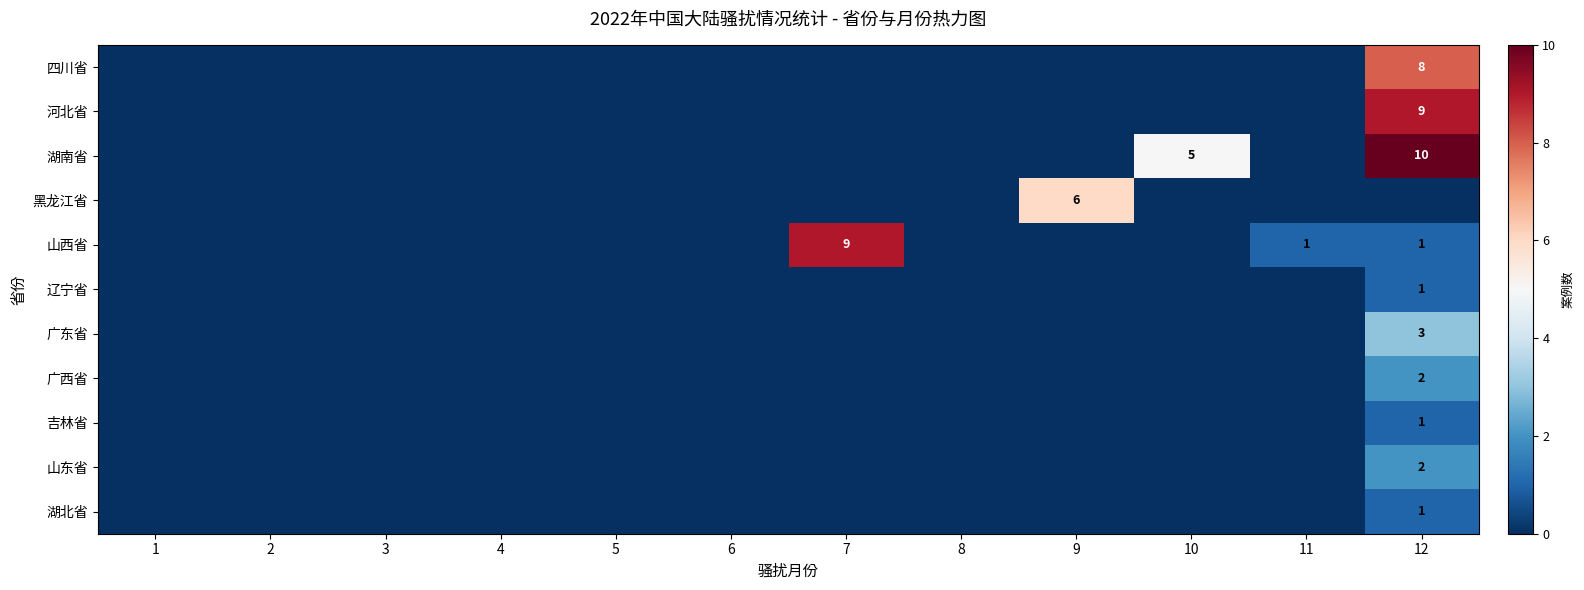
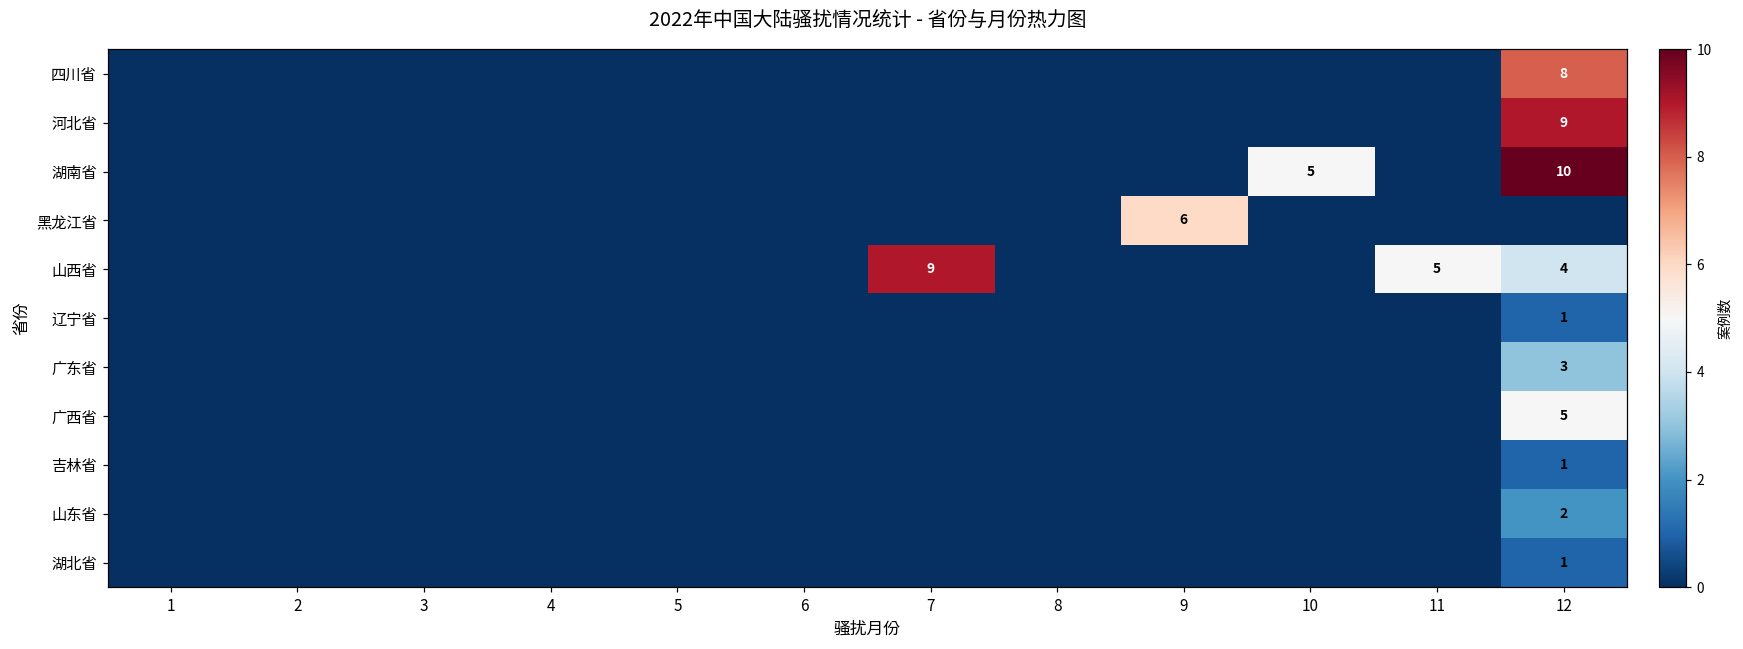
  {
    "四川省": {
      "12": 8
    },
    "河北省": {
      "12": 9
    },
    "湖南省": {
      "10": 5,
      "12": 10
    },
    "黑龙江省": {
      "9": 6
    },
    "山西省": {
      "7": 9,
-     "11": 1,
-     "12": 1
+     "11": 5,
+     "12": 4
    },
    "辽宁省": {
      "12": 1
    },
    "广东省": {
      "12": 3
    },
    "广西省": {
-     "12": 2
+     "12": 5
    },
    "吉林省": {
      "12": 1
    },
    "山东省": {
      "12": 2
    },
    "湖北省": {
      "12": 1
    }
  }
